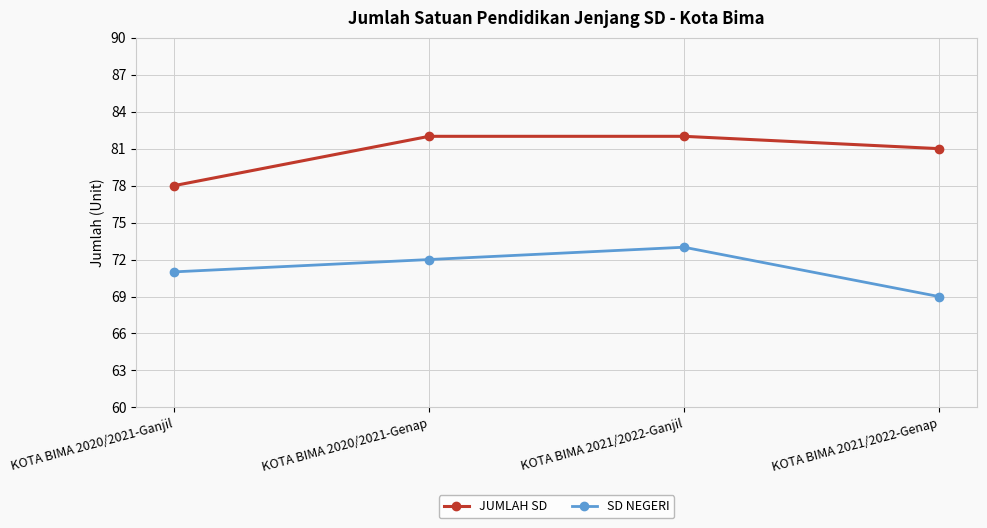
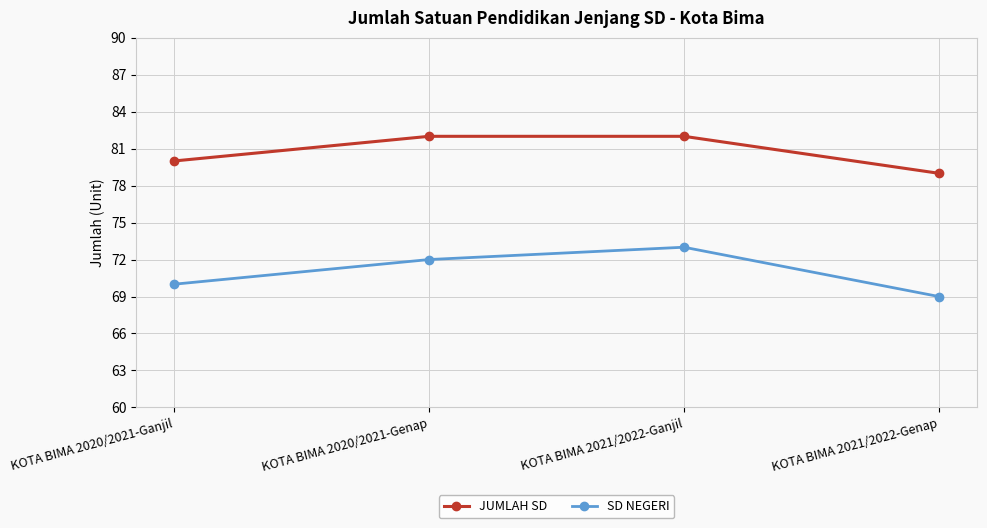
  {
    "JUMLAH SD": {
-     "KOTA BIMA 2020/2021-Ganjil": 78,
+     "KOTA BIMA 2020/2021-Ganjil": 80,
      "KOTA BIMA 2020/2021-Genap": 82,
      "KOTA BIMA 2021/2022-Ganjil": 82,
-     "KOTA BIMA 2021/2022-Genap": 81
+     "KOTA BIMA 2021/2022-Genap": 79
    },
    "SD NEGERI": {
-     "KOTA BIMA 2020/2021-Ganjil": 71,
+     "KOTA BIMA 2020/2021-Ganjil": 70,
      "KOTA BIMA 2020/2021-Genap": 72,
      "KOTA BIMA 2021/2022-Ganjil": 73,
      "KOTA BIMA 2021/2022-Genap": 69
    }
  }
